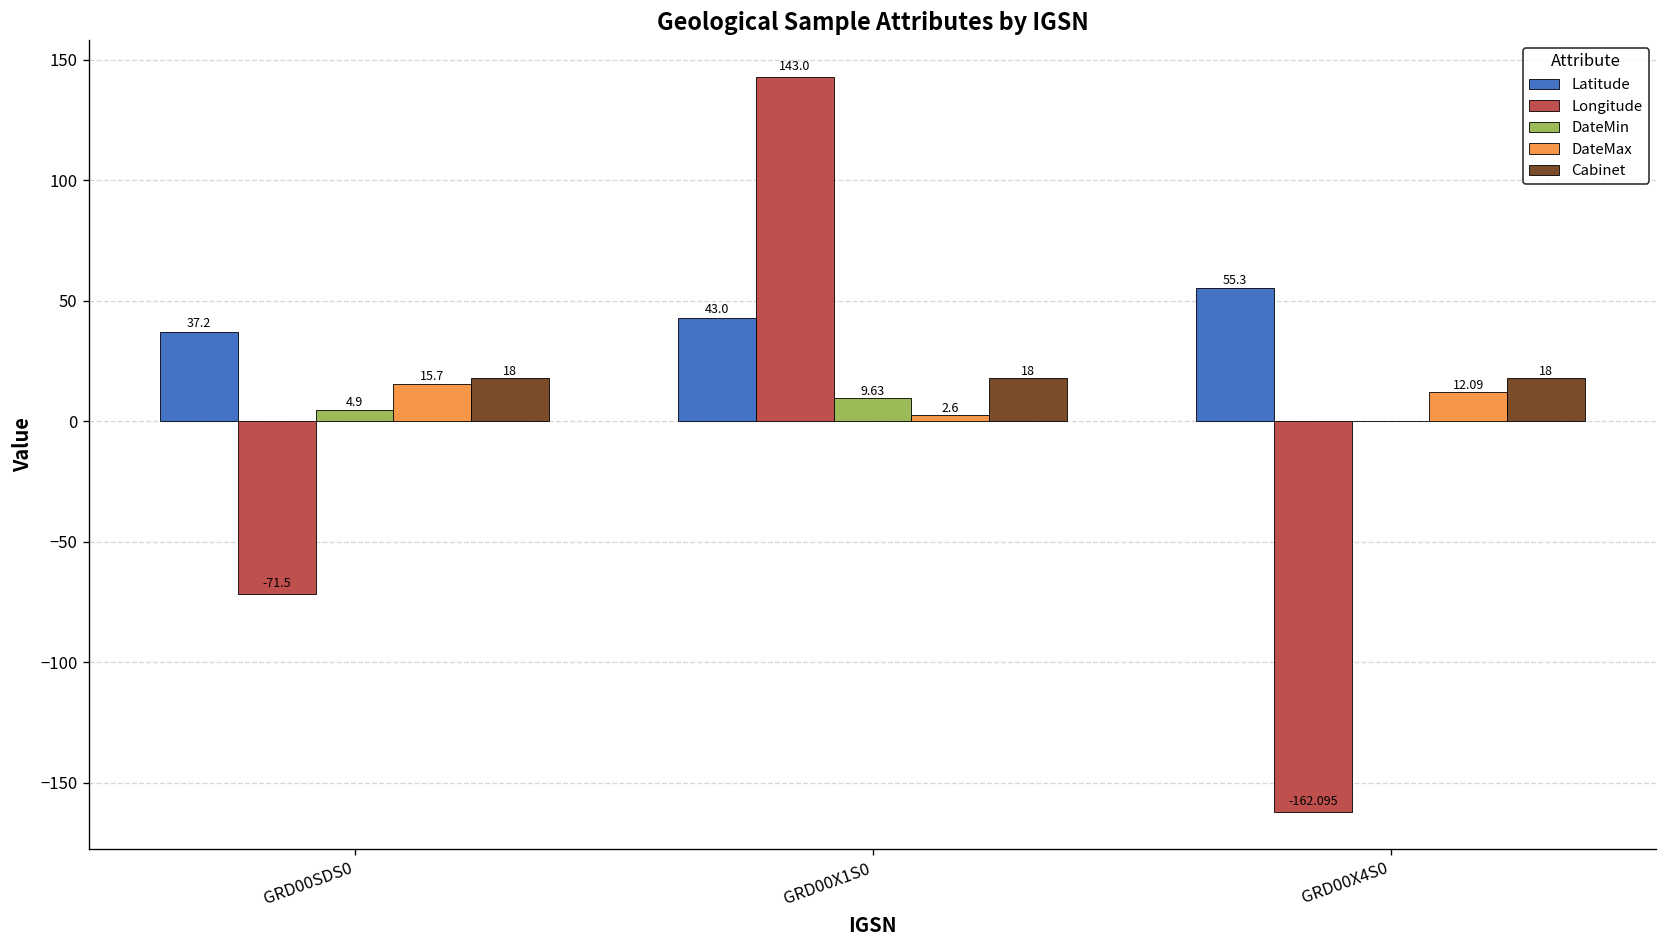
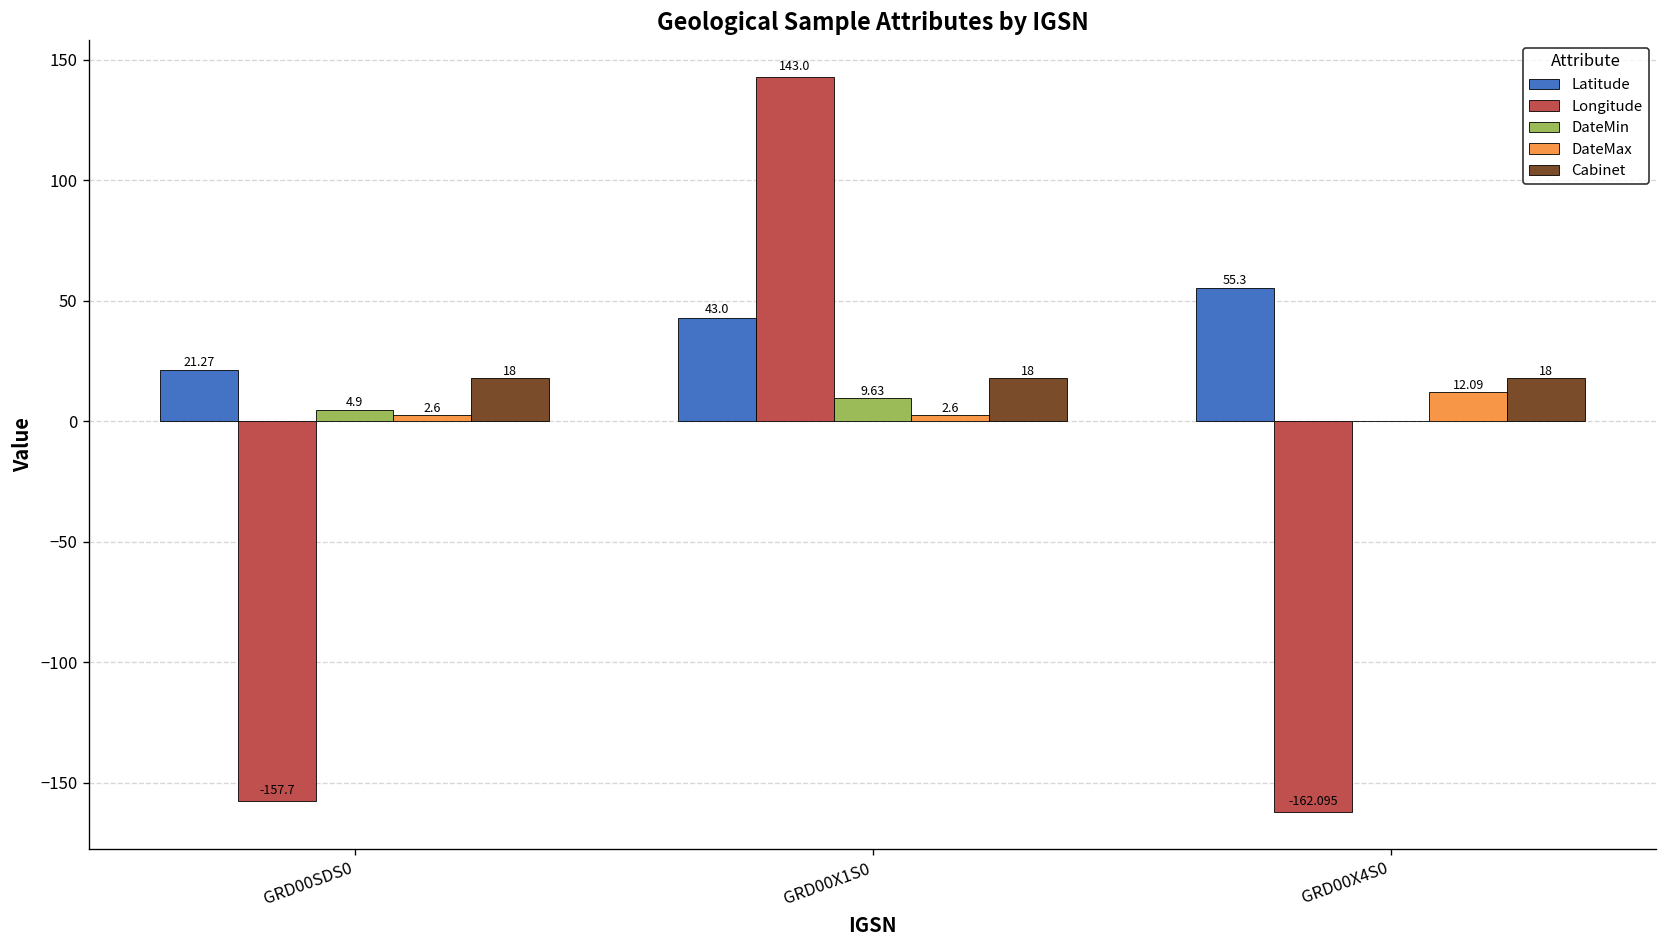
  {
    "Latitude": {
-     "GRD00SDS0": 37.2,
+     "GRD00SDS0": 21.27,
      "GRD00X1S0": 43.0,
      "GRD00X4S0": 55.3
    },
    "Longitude": {
-     "GRD00SDS0": -71.5,
+     "GRD00SDS0": -157.7,
      "GRD00X1S0": 143.0,
      "GRD00X4S0": -162.095
    },
    "DateMin": {
      "GRD00SDS0": 4.9,
      "GRD00X1S0": 9.63
    },
    "DateMax": {
-     "GRD00SDS0": 15.7,
+     "GRD00SDS0": 2.6,
      "GRD00X1S0": 2.6,
      "GRD00X4S0": 12.09
    },
    "Cabinet": {
      "GRD00SDS0": 18,
      "GRD00X1S0": 18,
      "GRD00X4S0": 18
    }
  }
